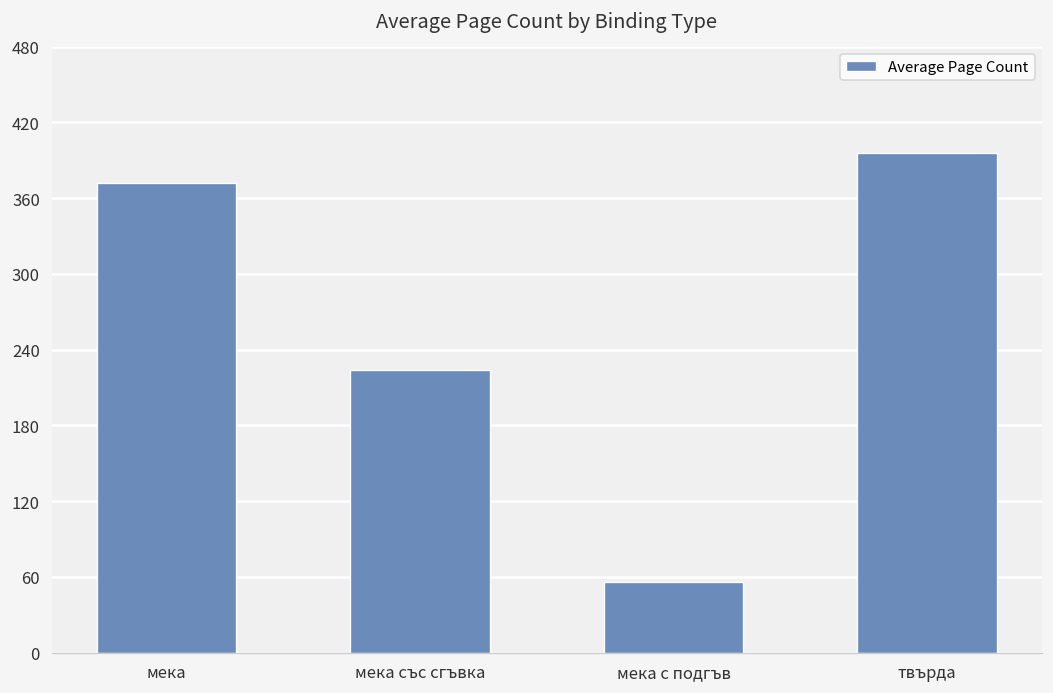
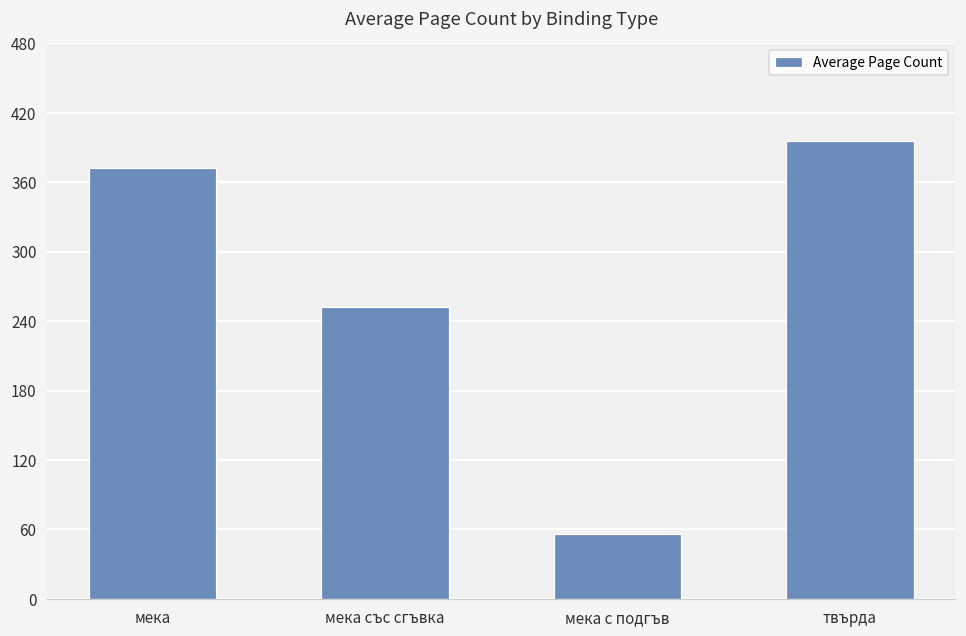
  {
    "мека": 372,
-   "мека със сгъвка": 224,
+   "мека със сгъвка": 252,
    "мека с подгъв": 56,
    "твърда": 396
  }
